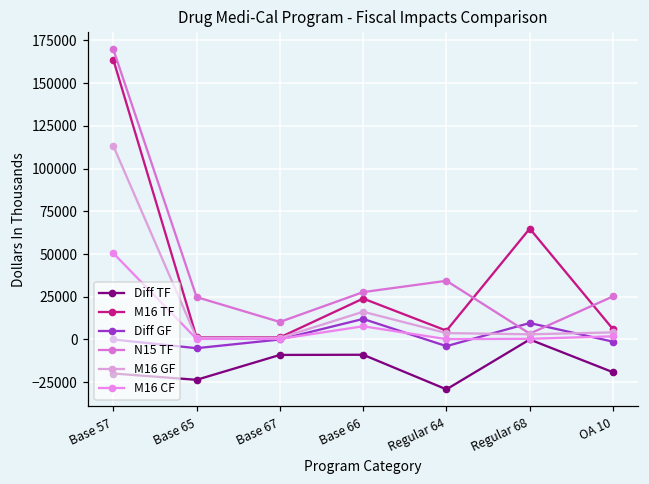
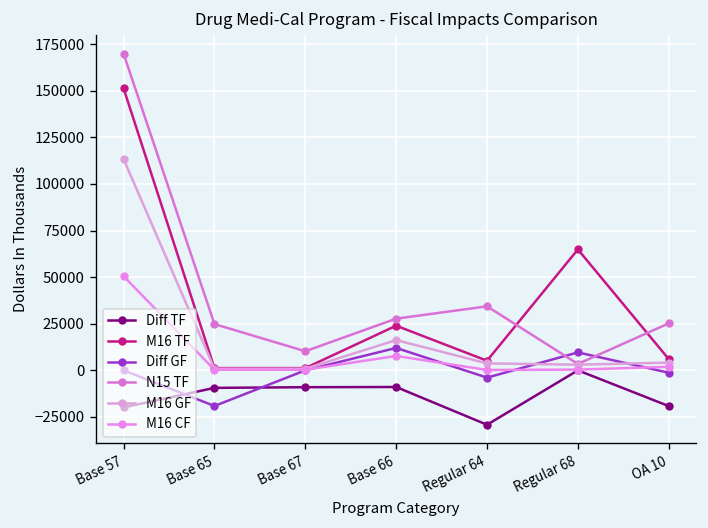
  {
    "Diff TF": {
-     "Base 65": -24000,
+     "Base 65": -9000,
      "Base 67": -9000,
      "Base 66": -9000,
      "Regular 64": -29000,
      "OA 10": -19000
    },
    "M16 TF": {
-     "Base 57": 164000,
+     "Base 57": 151000,
      "Base 66": 24000,
      "Regular 68": 65000,
      "OA 10": 6000
    },
    "Diff GF": {
-     "Base 65": -5000,
+     "Base 65": -19000,
      "Base 66": 12000,
      "Regular 64": -4000,
      "Regular 68": 10000,
      "OA 10": -1000
    }
  }
